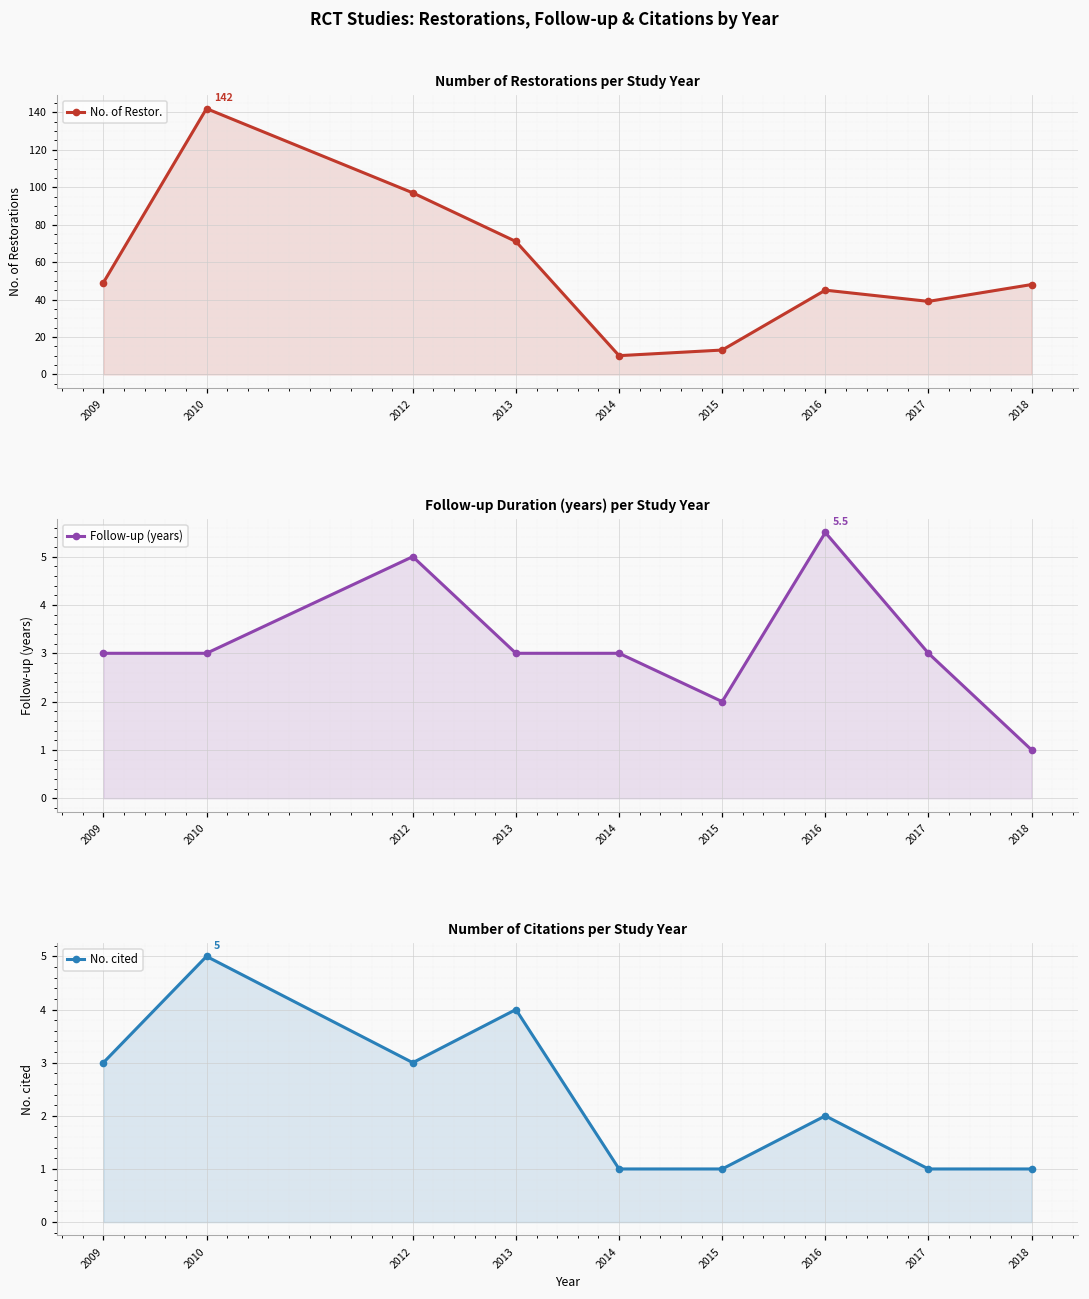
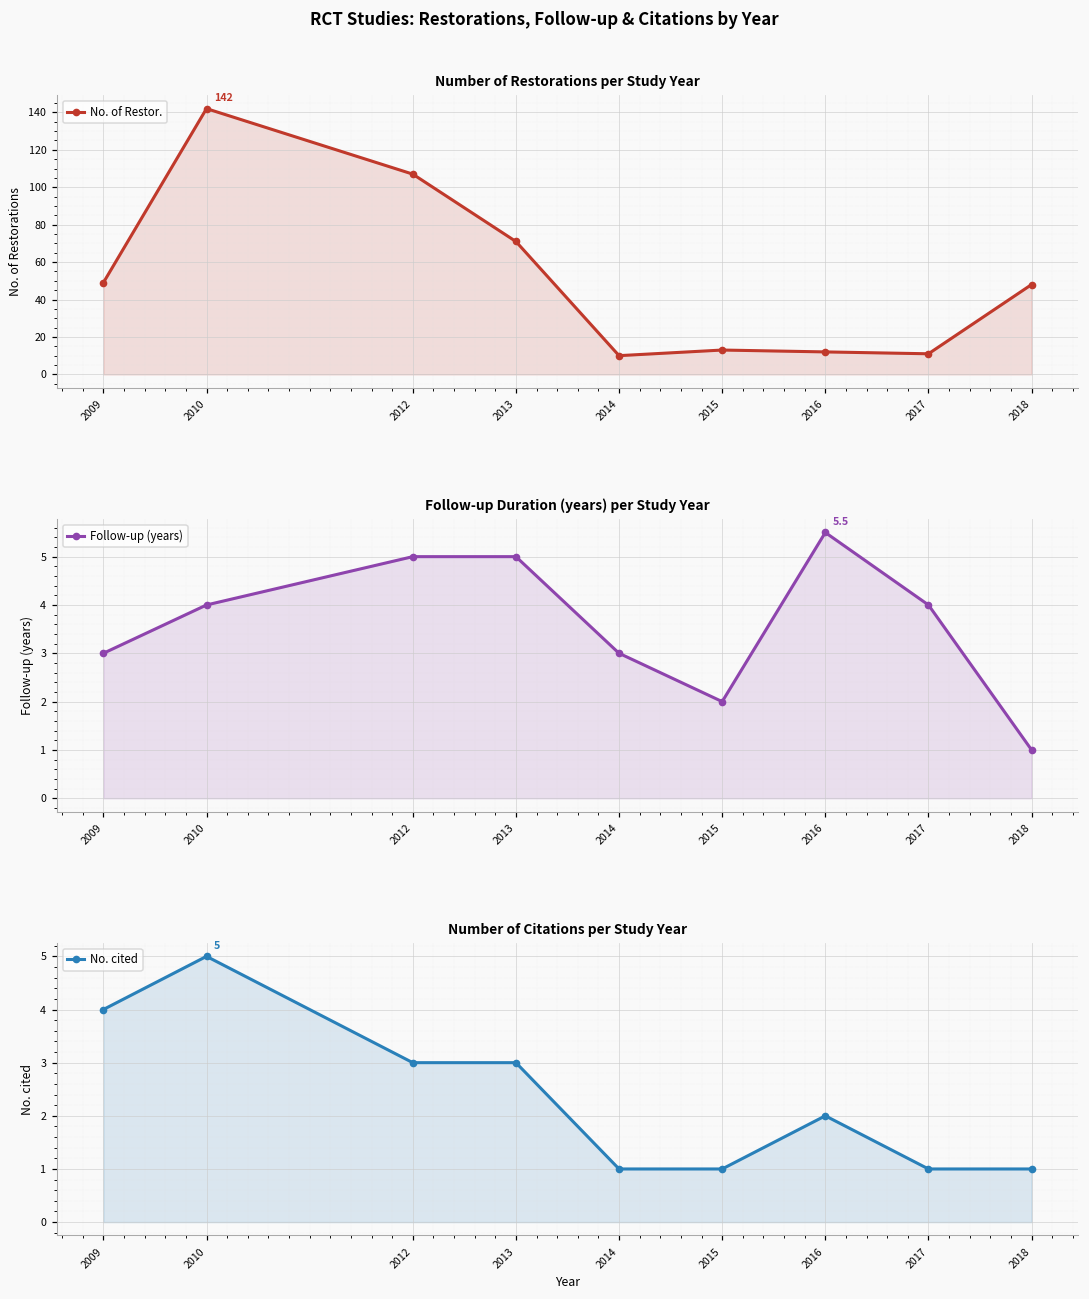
  {
    "Number of Restorations per Study Year": {
      "2009": 49,
-     "2012": 97,
+     "2012": 107,
      "2013": 71,
      "2014": 10,
      "2015": 13,
-     "2016": 45,
-     "2017": 39,
+     "2016": 12,
+     "2017": 11,
      "2018": 48
    },
    "Follow-up Duration (years) per Study Year": {
      "2009": 3,
-     "2010": 3,
+     "2010": 4,
      "2012": 5,
-     "2013": 3,
+     "2013": 5,
      "2014": 3,
      "2015": 2,
-     "2017": 3,
+     "2017": 4,
      "2018": 1
    },
    "Number of Citations per Study Year": {
-     "2009": 3,
+     "2009": 4,
      "2012": 3,
-     "2013": 4,
+     "2013": 3,
      "2014": 1,
      "2015": 1,
      "2016": 2,
      "2017": 1,
      "2018": 1
    }
  }
